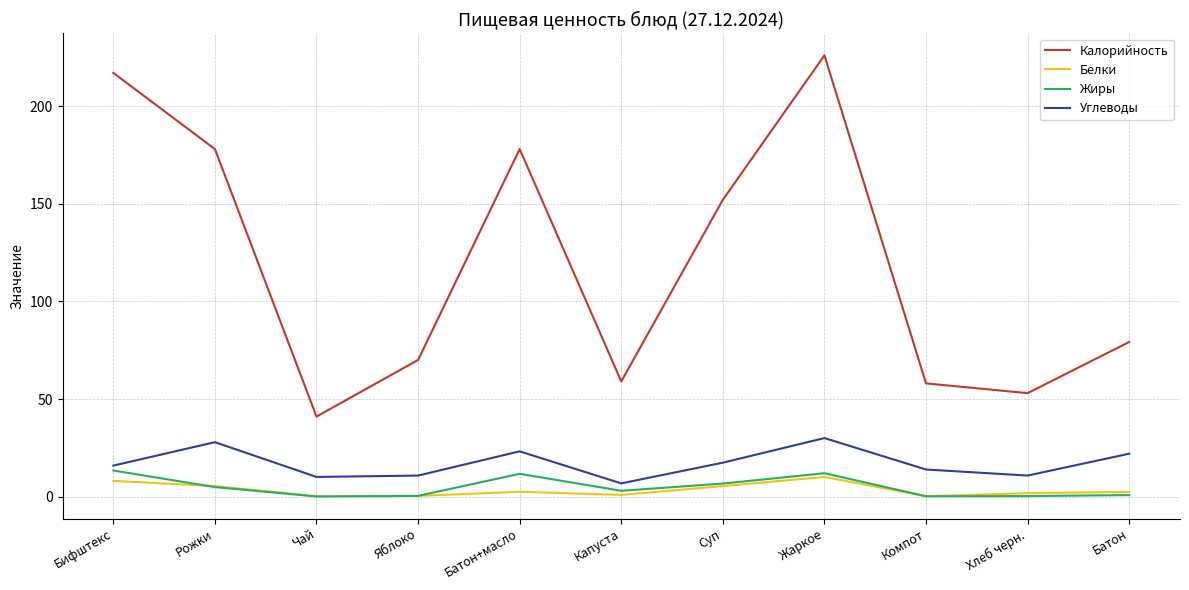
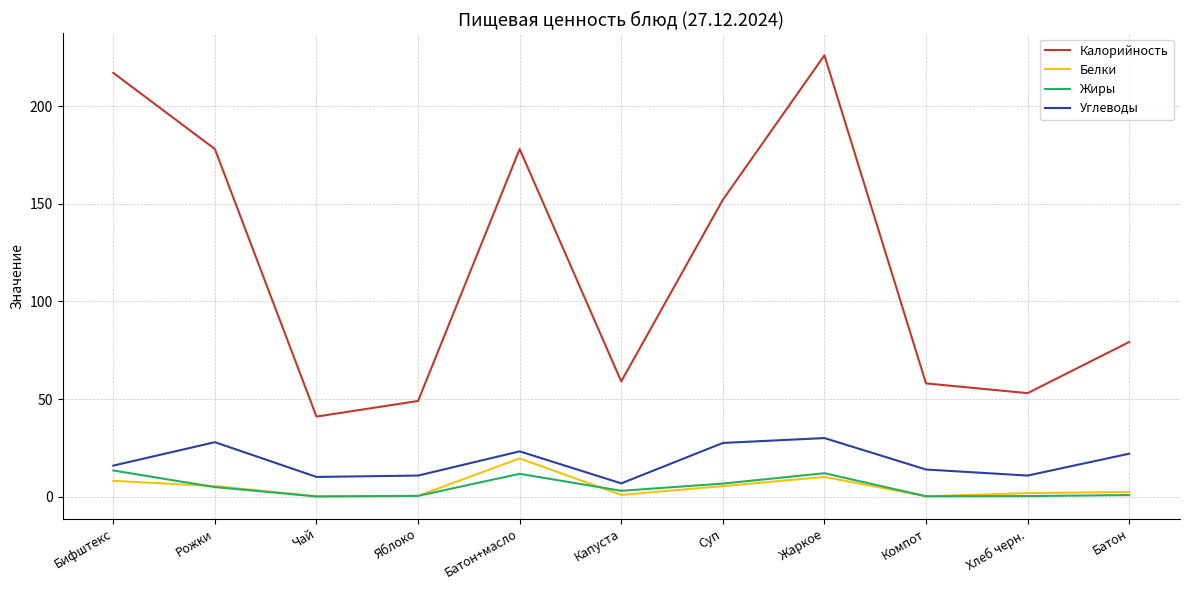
  {
    "Калорийность": {
      "Бифштекс": 217,
      "Рожки": 178,
      "Чай": 41,
-     "Яблоко": 70,
+     "Яблоко": 49,
      "Батон+масло": 178,
      "Капуста": 59,
      "Суп": 152,
      "Жаркое": 226,
      "Компот": 58,
      "Хлеб черн.": 53,
      "Батон": 79
    },
    "Белки": {
      "Бифштекс": 8,
-     "Батон+масло": 3,
+     "Батон+масло": 20,
      "Капуста": 1,
      "Жаркое": 10,
      "Хлеб черн.": 2,
      "Батон": 2
    },
    "Жиры": {
      "Бифштекс": 13,
      "Батон+масло": 12,
      "Капуста": 3,
      "Жаркое": 12,
      "Хлеб черн.": 0,
      "Батон": 1
    },
    "Углеводы": {
      "Бифштекс": 16,
      "Рожки": 28,
      "Чай": 10,
      "Яблоко": 11,
      "Батон+масло": 23,
      "Капуста": 7,
-     "Суп": 17,
+     "Суп": 28,
      "Жаркое": 30,
      "Компот": 14,
      "Хлеб черн.": 11,
      "Батон": 22
    }
  }
